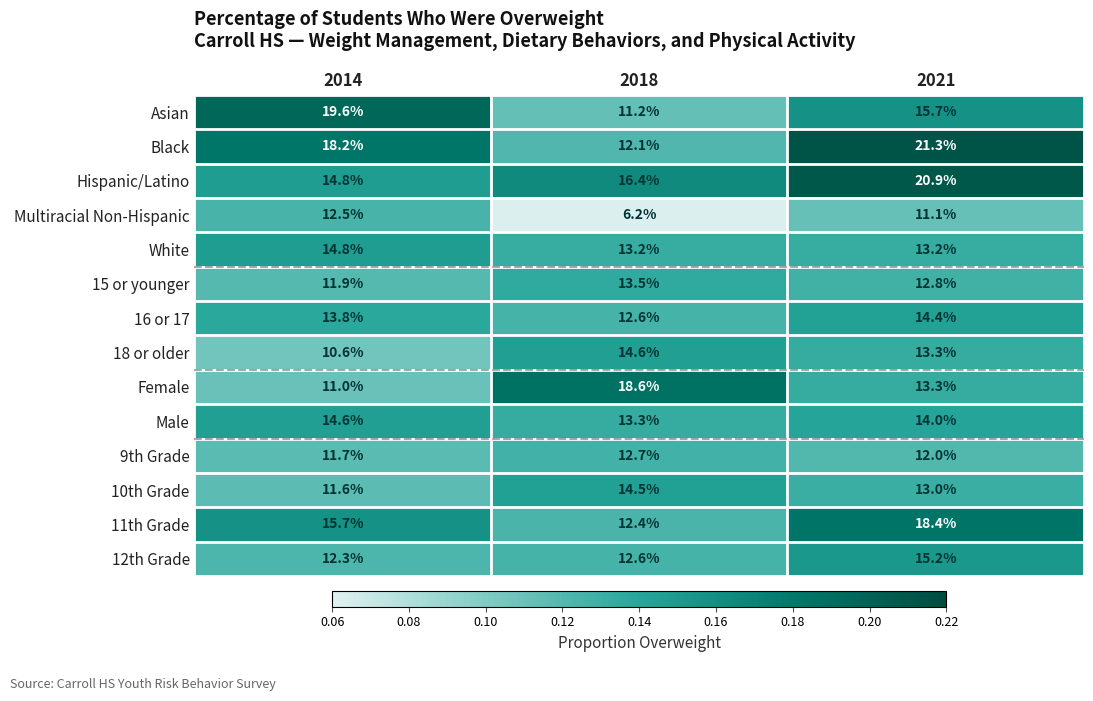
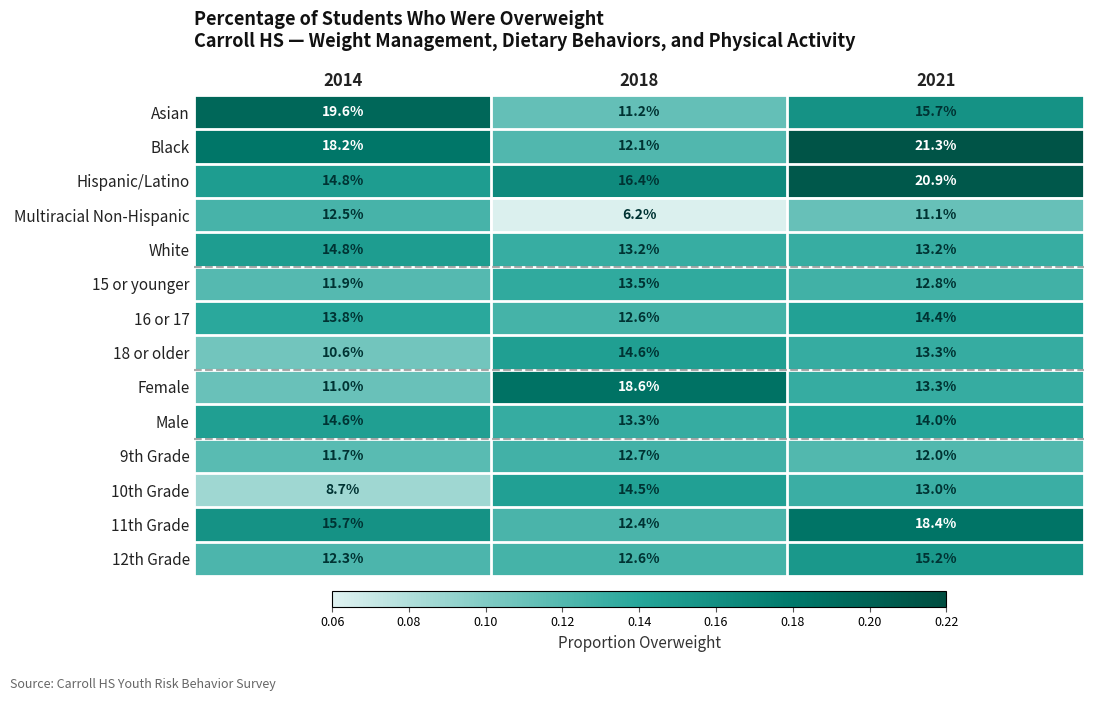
  {
    "Asian": {
      "2014": "19.6%",
      "2018": "11.2%",
      "2021": "15.7%"
    },
    "Black": {
      "2014": "18.2%",
      "2018": "12.1%",
      "2021": "21.3%"
    },
    "Hispanic/Latino": {
      "2014": "14.8%",
      "2018": "16.4%",
      "2021": "20.9%"
    },
    "Multiracial Non-Hispanic": {
      "2014": "12.5%",
      "2018": "6.2%",
      "2021": "11.1%"
    },
    "White": {
      "2014": "14.8%",
      "2018": "13.2%",
      "2021": "13.2%"
    },
    "15 or younger": {
      "2014": "11.9%",
      "2018": "13.5%",
      "2021": "12.8%"
    },
    "16 or 17": {
      "2014": "13.8%",
      "2018": "12.6%",
      "2021": "14.4%"
    },
    "18 or older": {
      "2014": "10.6%",
      "2018": "14.6%",
      "2021": "13.3%"
    },
    "Female": {
      "2014": "11.0%",
      "2018": "18.6%",
      "2021": "13.3%"
    },
    "Male": {
      "2014": "14.6%",
      "2018": "13.3%",
      "2021": "14.0%"
    },
    "9th Grade": {
      "2014": "11.7%",
      "2018": "12.7%",
      "2021": "12.0%"
    },
    "10th Grade": {
-     "2014": "11.6%",
+     "2014": "8.7%",
      "2018": "14.5%",
      "2021": "13.0%"
    },
    "11th Grade": {
      "2014": "15.7%",
      "2018": "12.4%",
      "2021": "18.4%"
    },
    "12th Grade": {
      "2014": "12.3%",
      "2018": "12.6%",
      "2021": "15.2%"
    }
  }
